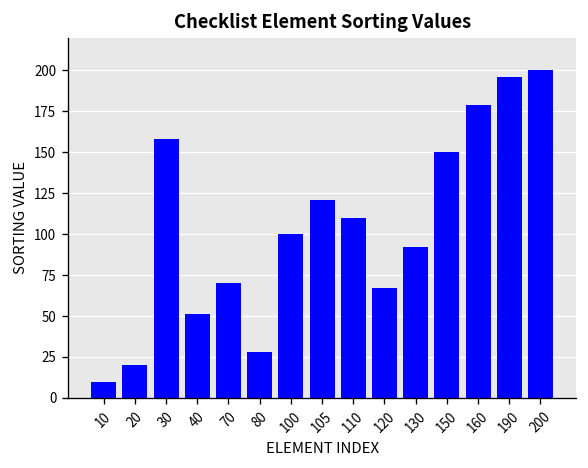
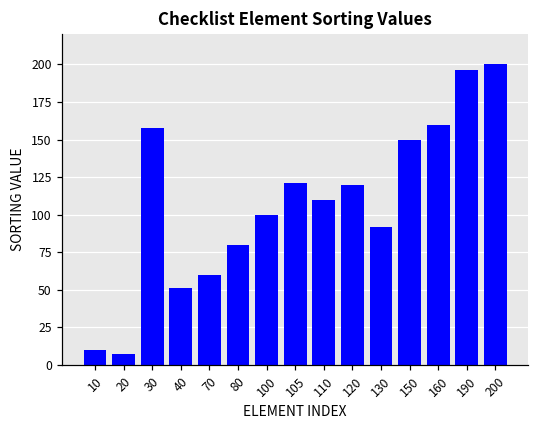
  {
    "10": 10,
-   "20": 20,
+   "20": 7,
    "30": 158,
    "40": 51,
-   "70": 70,
-   "80": 28,
+   "70": 60,
+   "80": 80,
    "100": 100,
    "105": 121,
    "110": 110,
-   "120": 67,
+   "120": 120,
    "130": 92,
    "150": 150,
-   "160": 179,
+   "160": 160,
    "190": 196,
    "200": 200
  }
